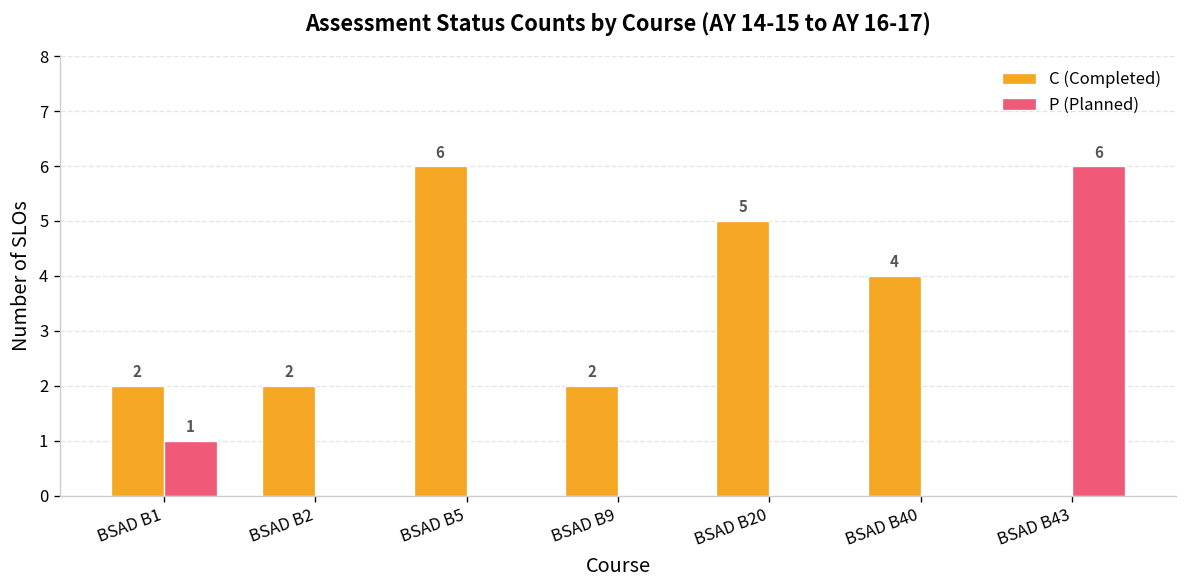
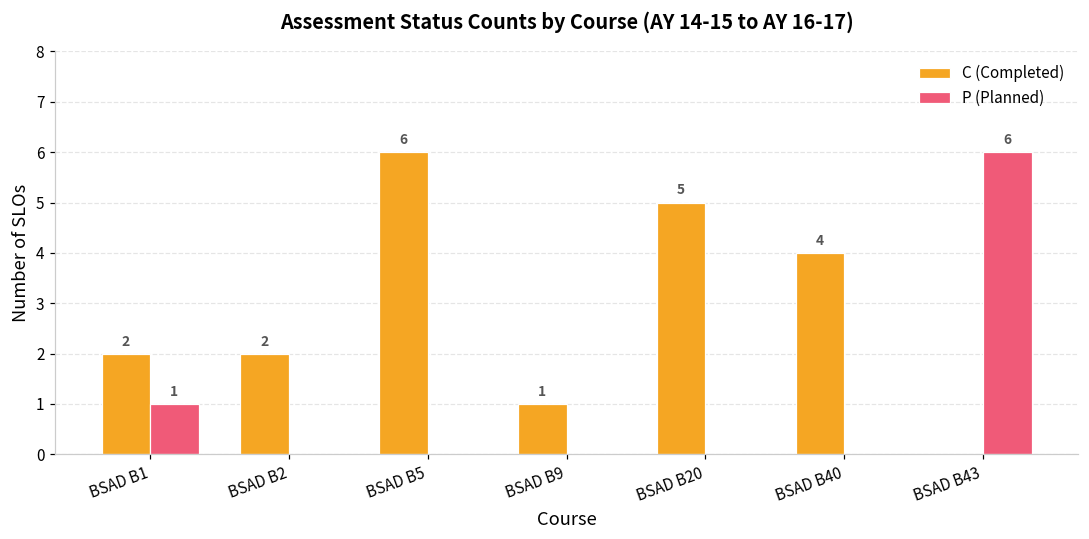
  {
    "C (Completed)": {
      "BSAD B1": 2,
      "BSAD B2": 2,
      "BSAD B5": 6,
-     "BSAD B9": 2,
+     "BSAD B9": 1,
      "BSAD B20": 5,
      "BSAD B40": 4
    },
    "P (Planned)": {
      "BSAD B1": 1,
      "BSAD B43": 6
    }
  }
